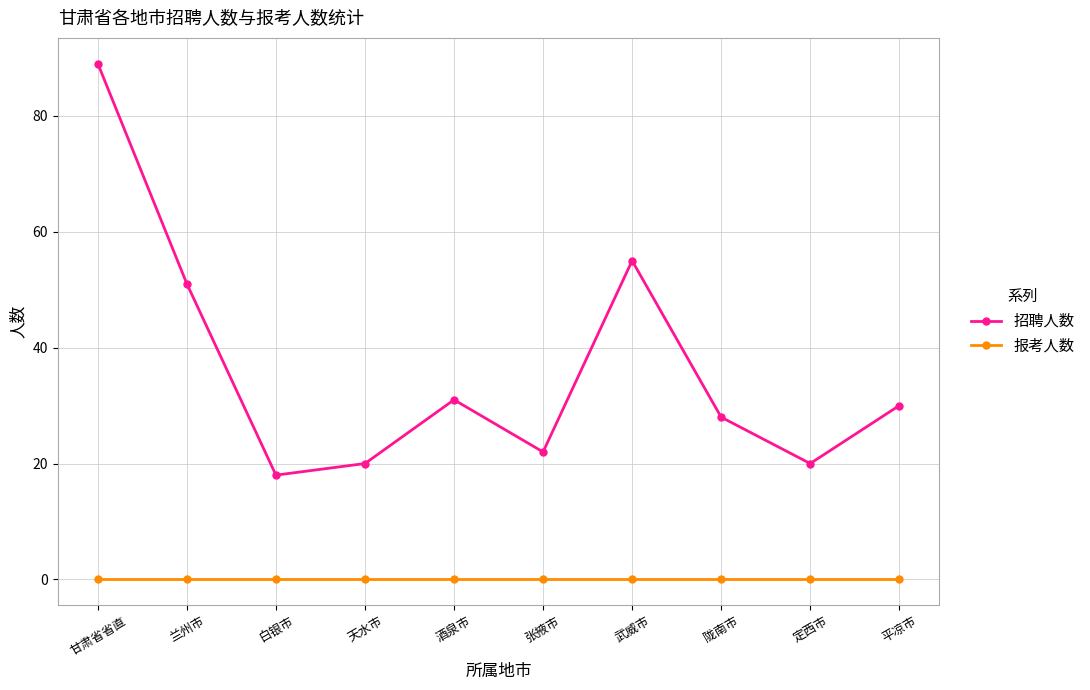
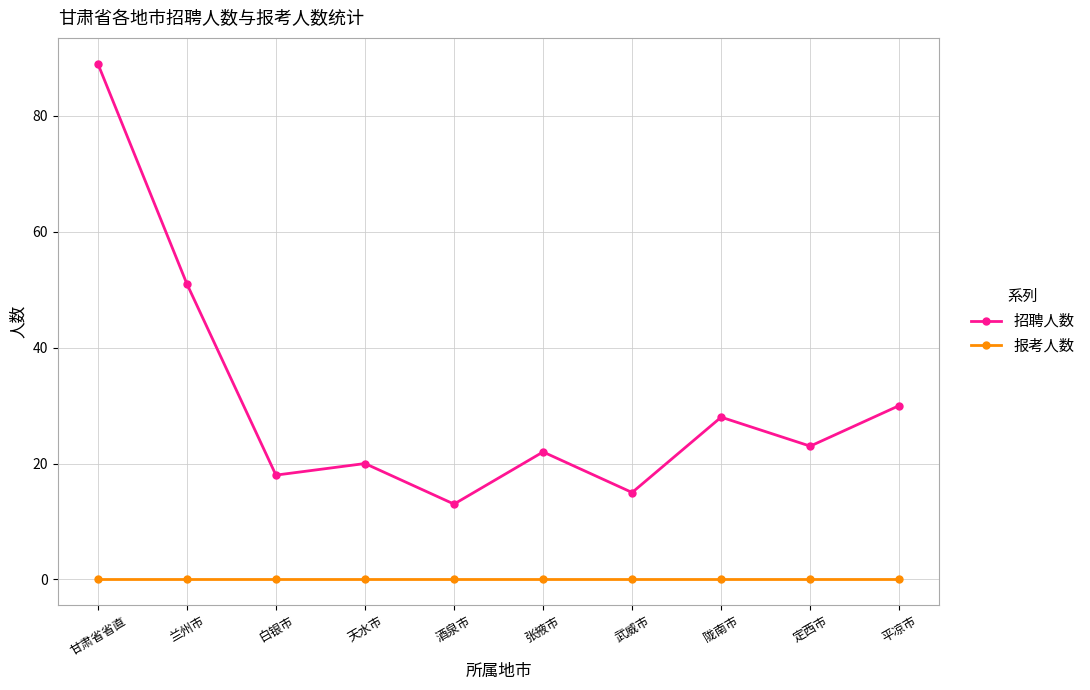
  {
    "招聘人数": {
      "甘肃省省直": 89,
      "兰州市": 51,
      "白银市": 18,
      "天水市": 20,
-     "酒泉市": 31,
+     "酒泉市": 13,
      "张掖市": 22,
-     "武威市": 55,
+     "武威市": 15,
      "陇南市": 28,
-     "定西市": 20,
+     "定西市": 23,
      "平凉市": 30
    },
    "报考人数": {
      "甘肃省省直": 0,
      "兰州市": 0,
      "白银市": 0,
      "天水市": 0,
      "酒泉市": 0,
      "张掖市": 0,
      "武威市": 0,
      "陇南市": 0,
      "定西市": 0,
      "平凉市": 0
    }
  }
